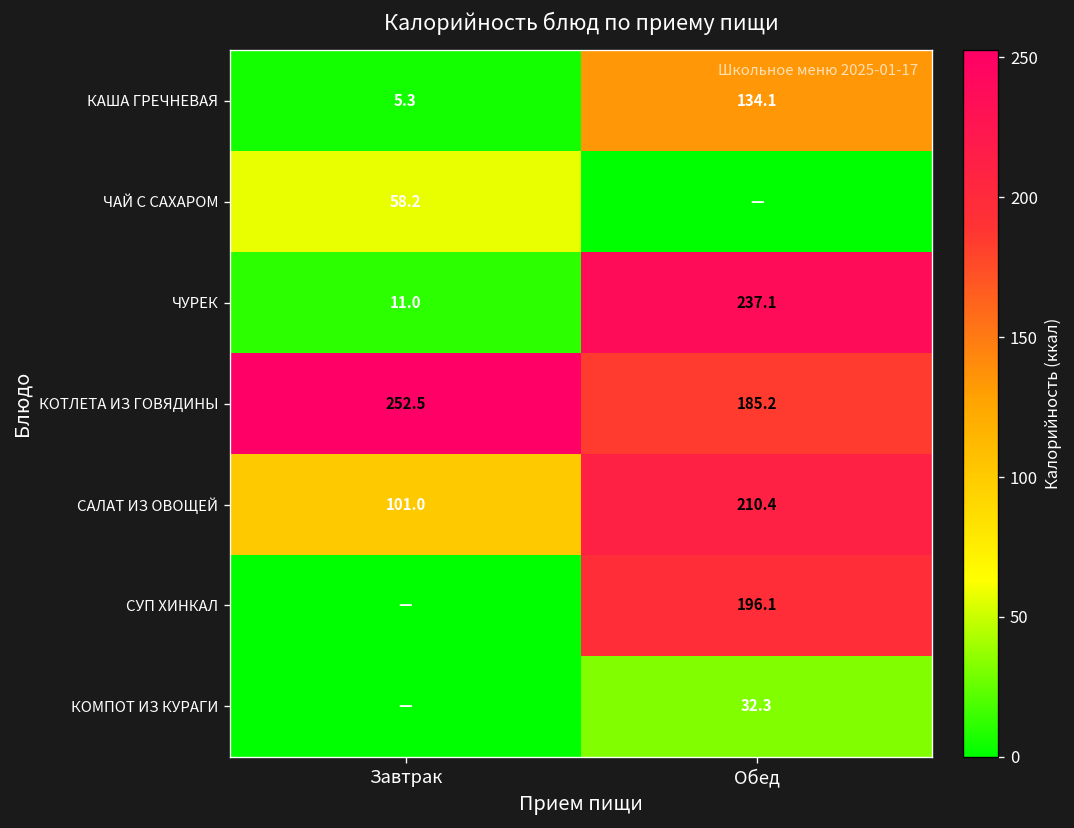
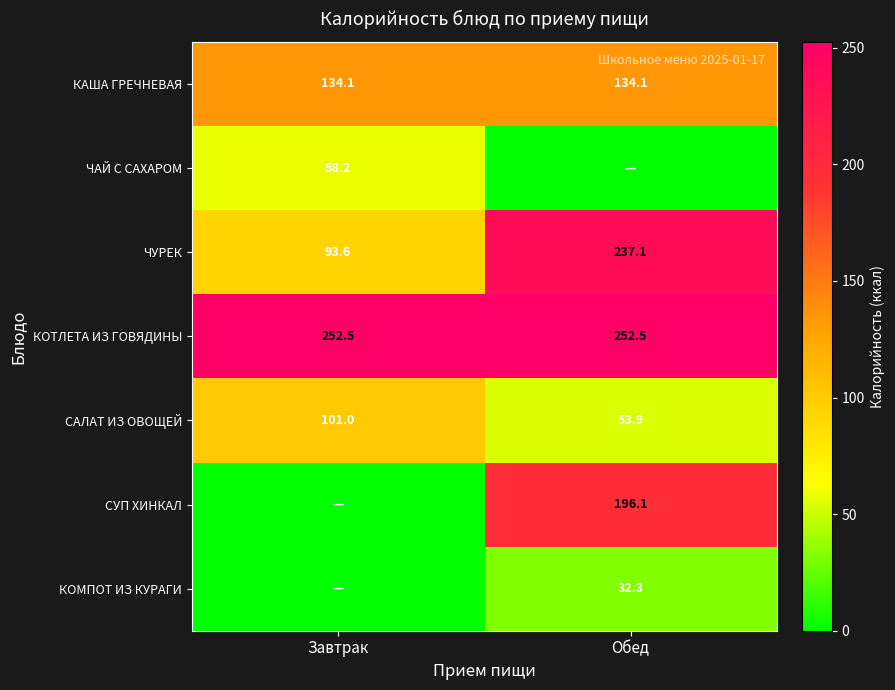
  {
    "КАША ГРЕЧНЕВАЯ": {
-     "Завтрак": 5.3
+     "Завтрак": 134.1
    },
    "ЧАЙ С САХАРОМ": {
      "Завтрак": 58.2
    },
    "ЧУРЕК": {
-     "Завтрак": 11.0,
+     "Завтрак": 93.6,
      "Обед": 237.1
    },
    "КОТЛЕТА ИЗ ГОВЯДИНЫ": {
      "Завтрак": 252.5,
-     "Обед": 185.2
+     "Обед": 252.5
    },
    "САЛАТ ИЗ ОВОЩЕЙ": {
      "Завтрак": 101.0,
-     "Обед": 210.4
+     "Обед": 53.9
    },
    "СУП ХИНКАЛ": {
      "Обед": 196.1
    },
    "КОМПОТ ИЗ КУРАГИ": {
      "Обед": 32.3
    }
  }
